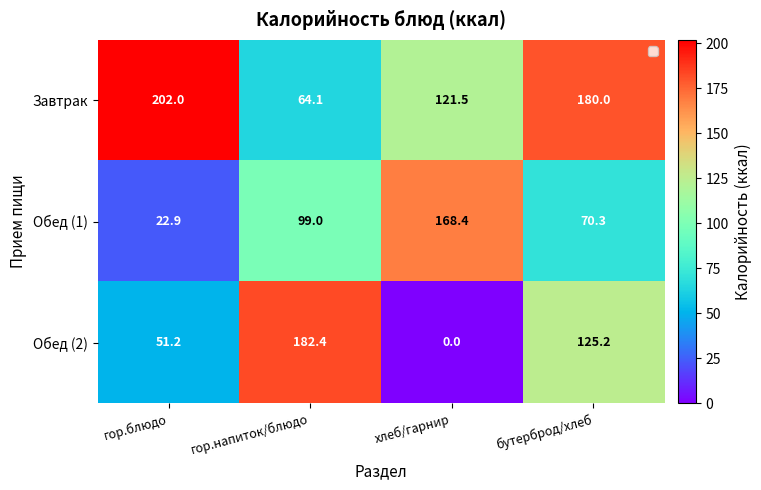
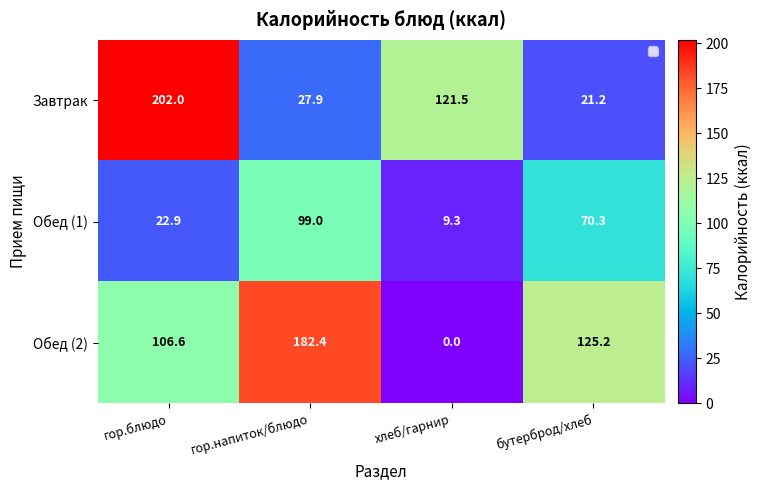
  {
    "Завтрак": {
      "гор.блюдо": 202.0,
-     "гор.напиток/блюдо": 64.1,
+     "гор.напиток/блюдо": 27.9,
      "хлеб/гарнир": 121.5,
-     "бутерброд/хлеб": 180.0
+     "бутерброд/хлеб": 21.2
    },
    "Обед (1)": {
      "гор.блюдо": 22.9,
      "гор.напиток/блюдо": 99.0,
-     "хлеб/гарнир": 168.4,
+     "хлеб/гарнир": 9.3,
      "бутерброд/хлеб": 70.3
    },
    "Обед (2)": {
-     "гор.блюдо": 51.2,
+     "гор.блюдо": 106.6,
      "гор.напиток/блюдо": 182.4,
      "хлеб/гарнир": 0.0,
      "бутерброд/хлеб": 125.2
    }
  }
